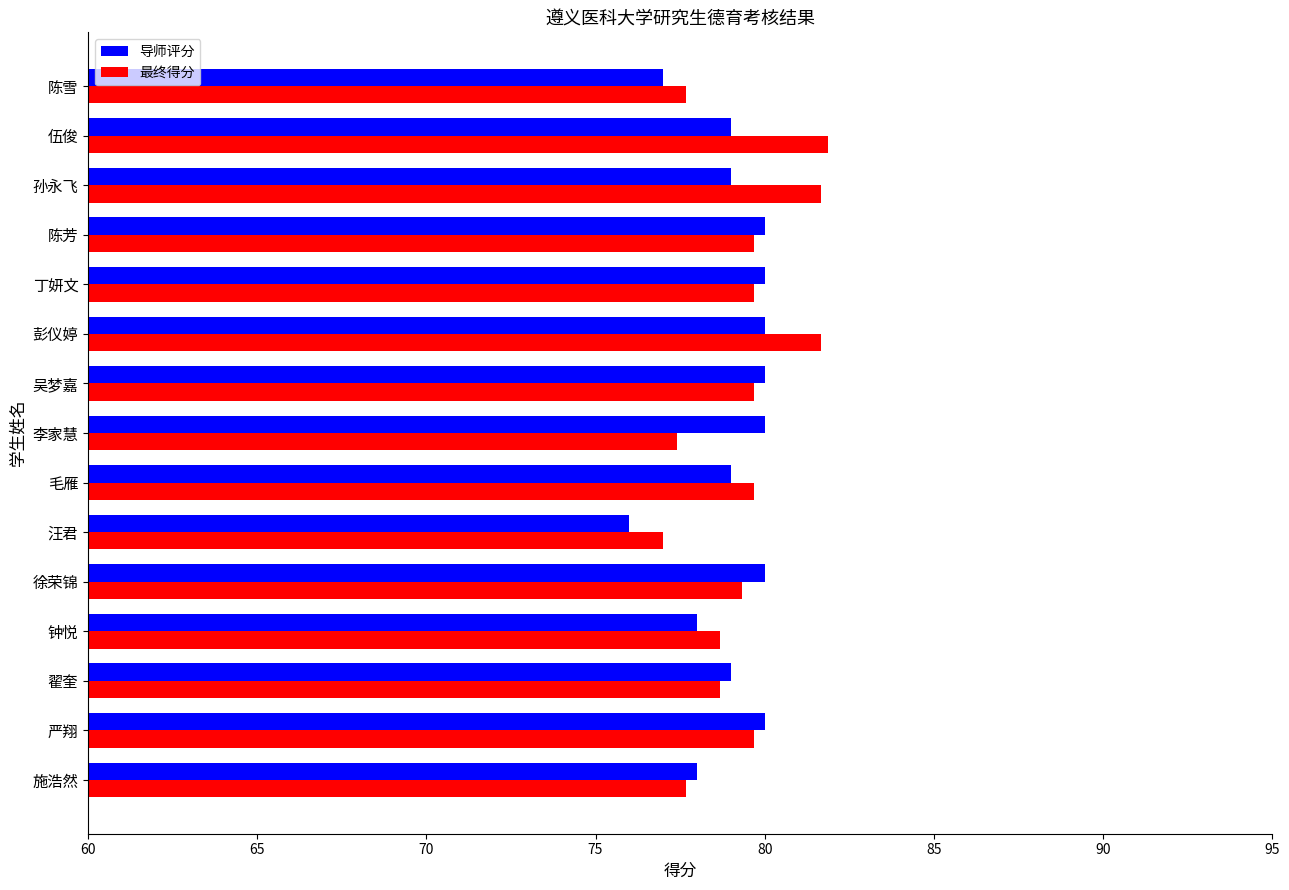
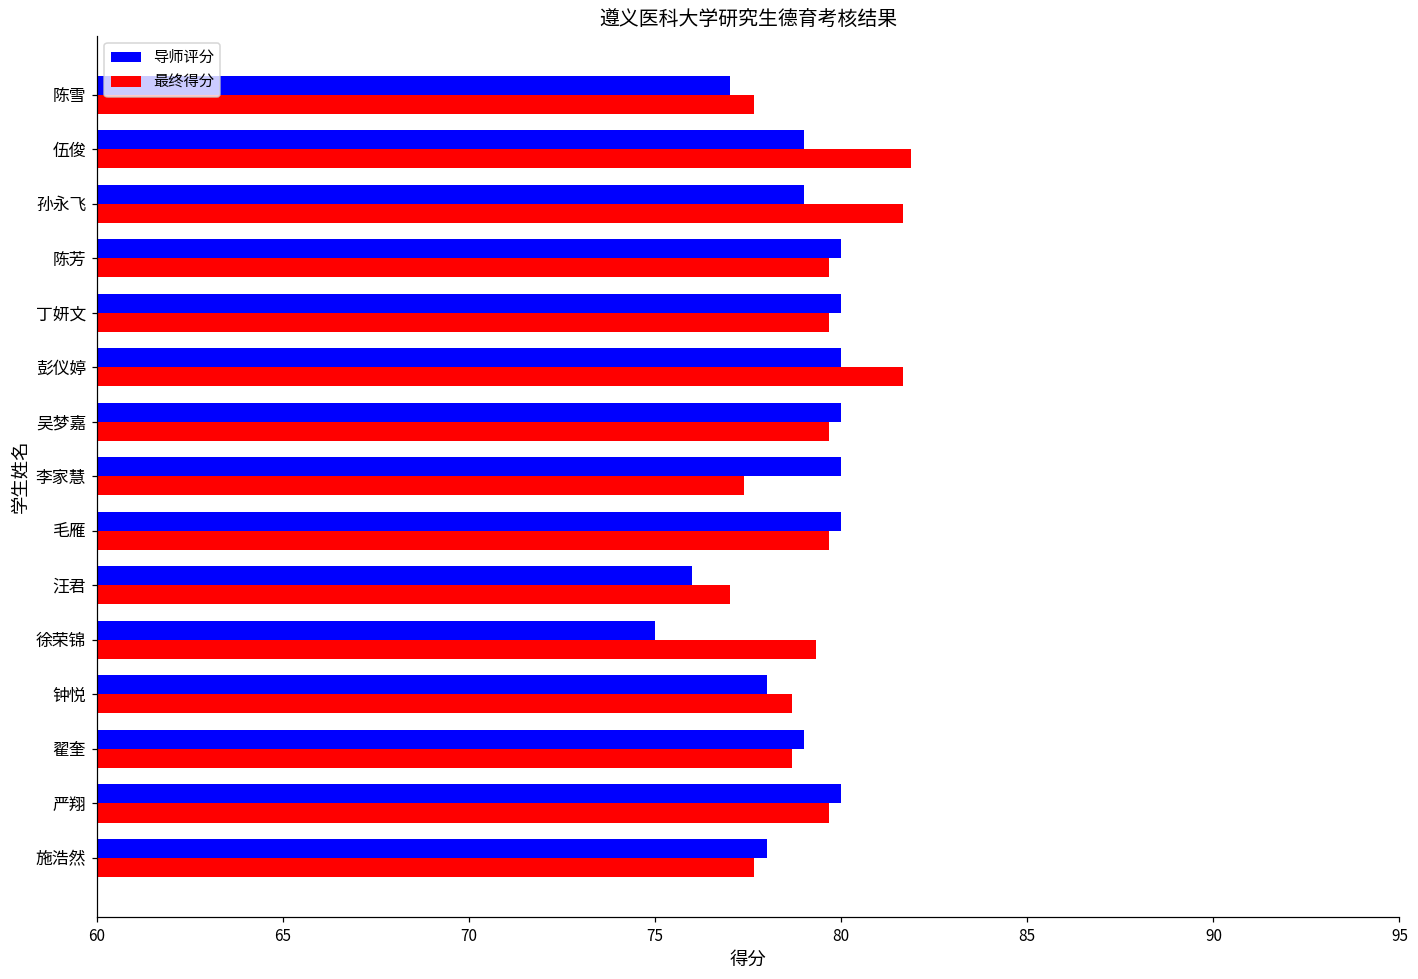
  {
    "导师评分": {
      "陈雪": 77,
      "伍俊": 79,
      "孙永飞": 79,
      "陈芳": 80,
      "丁妍文": 80,
      "彭仪婷": 80,
      "吴梦嘉": 80,
      "李家慧": 80,
-     "毛雁": 79,
+     "毛雁": 80,
      "汪君": 76,
-     "徐荣锦": 80,
+     "徐荣锦": 75,
      "钟悦": 78,
      "翟奎": 79,
      "严翔": 80,
      "施浩然": 78
    },
    "最终得分": {
      "陈雪": 77.7,
      "伍俊": 81.9,
      "孙永飞": 81.7,
      "陈芳": 79.7,
      "丁妍文": 79.7,
      "彭仪婷": 81.7,
      "吴梦嘉": 79.7,
      "李家慧": 77.4,
      "毛雁": 79.7,
      "汪君": 77,
      "徐荣锦": 79.3,
      "钟悦": 78.7,
      "翟奎": 78.7,
      "严翔": 79.7,
      "施浩然": 77.7
    }
  }
